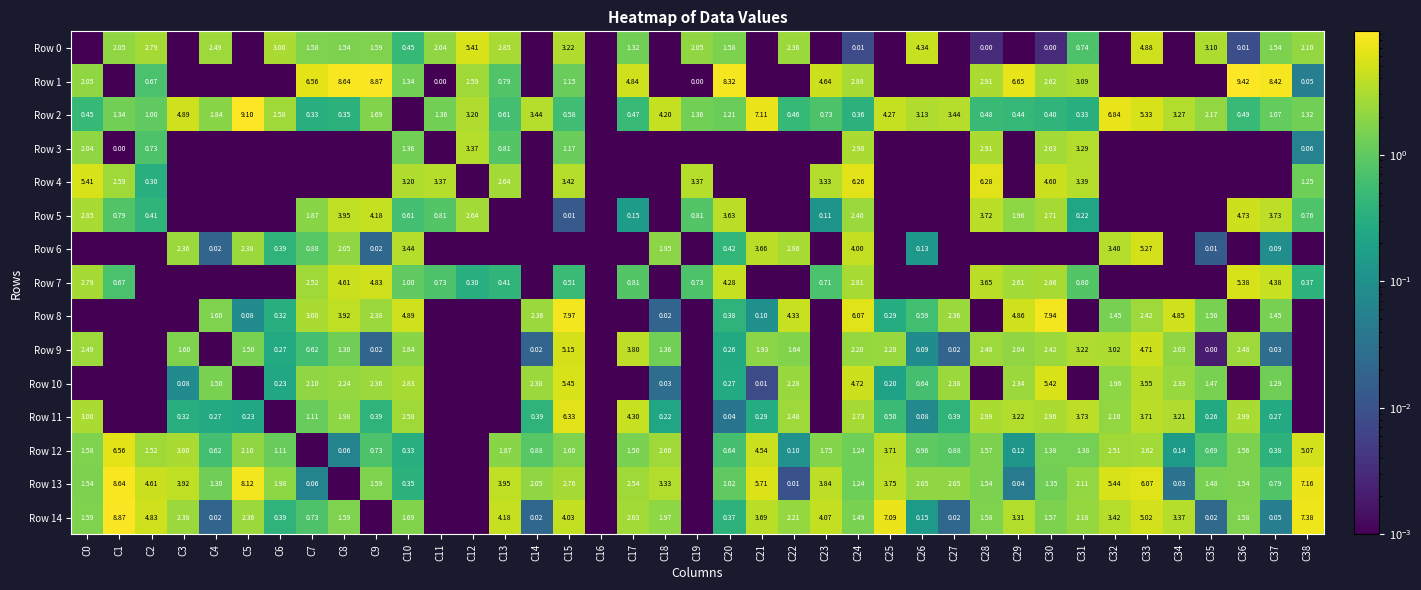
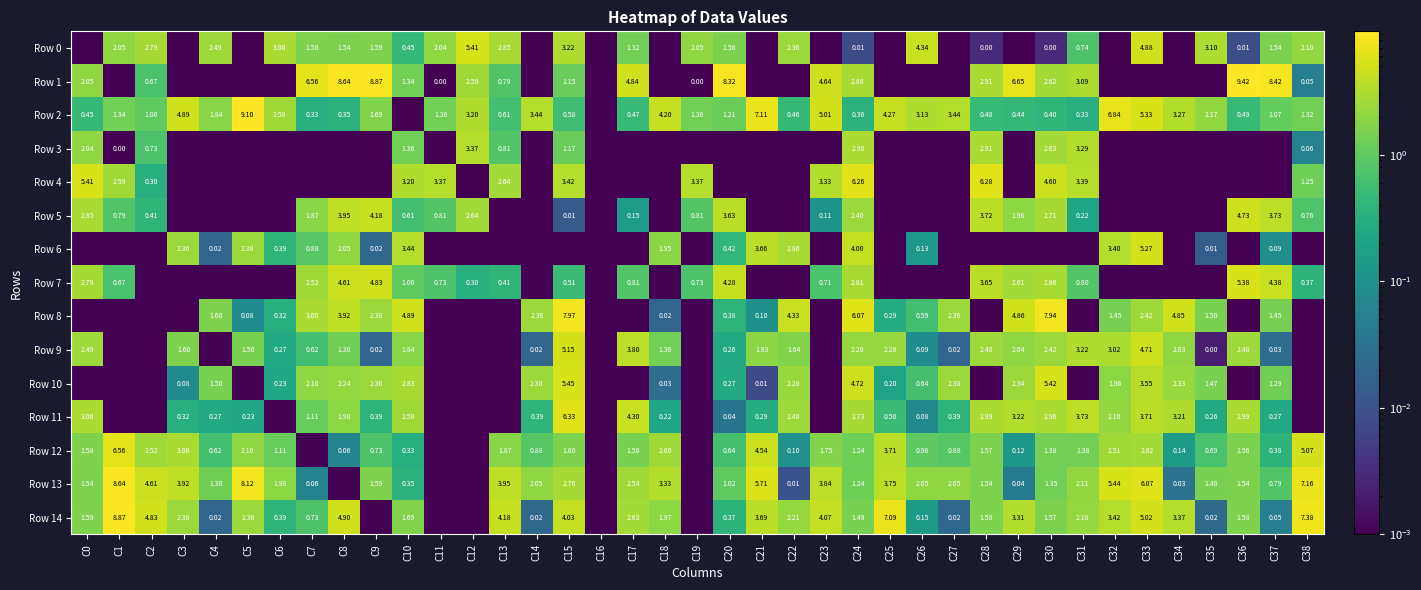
  {
    "Row 2": {
      "C0": 0.45,
      "C1": 1.34,
      "C2": 1.00,
      "C3": 4.89,
      "C4": 1.84,
      "C5": 9.10,
      "C6": 2.58,
      "C7": 0.33,
      "C8": 0.35,
      "C9": 1.69,
      "C11": 1.36,
      "C12": 3.20,
      "C13": 0.61,
      "C14": 3.44,
      "C15": 0.58,
      "C17": 0.47,
      "C18": 4.20,
      "C19": 1.36,
      "C20": 1.21,
      "C21": 7.11,
      "C22": 0.46,
-     "C23": 0.73,
+     "C23": 5.01,
      "C24": 0.36,
      "C25": 4.27,
      "C26": 3.13,
      "C27": 3.44,
      "C28": 0.48,
      "C29": 0.44,
      "C30": 0.40,
      "C31": 0.33,
      "C32": 6.84,
      "C33": 5.33,
      "C34": 3.27,
      "C35": 2.17,
      "C36": 0.49,
      "C37": 1.07,
      "C38": 1.32
    },
    "Row 14": {
      "C0": 1.59,
      "C1": 8.87,
      "C2": 4.83,
      "C3": 2.38,
      "C4": 0.02,
      "C5": 2.36,
      "C6": 0.39,
      "C7": 0.73,
-     "C8": 1.59,
+     "C8": 4.90,
      "C10": 1.69,
      "C13": 4.18,
      "C14": 0.02,
      "C15": 4.03,
      "C17": 2.63,
      "C18": 1.97,
      "C20": 0.37,
      "C21": 3.69,
      "C22": 2.21,
      "C23": 4.07,
      "C24": 1.49,
      "C25": 7.09,
      "C26": 0.15,
      "C27": 0.02,
      "C28": 1.58,
      "C29": 3.31,
      "C30": 1.57,
      "C31": 2.18,
      "C32": 3.42,
      "C33": 5.02,
      "C34": 3.37,
      "C35": 0.02,
      "C36": 1.58,
      "C37": 0.05,
      "C38": 7.38
    }
  }
